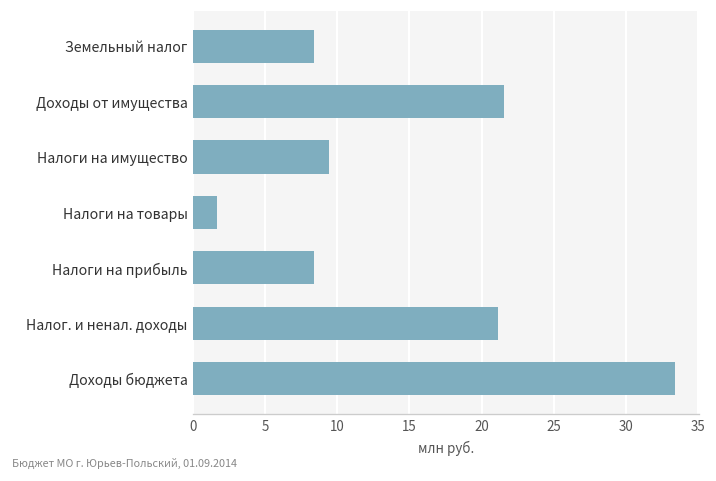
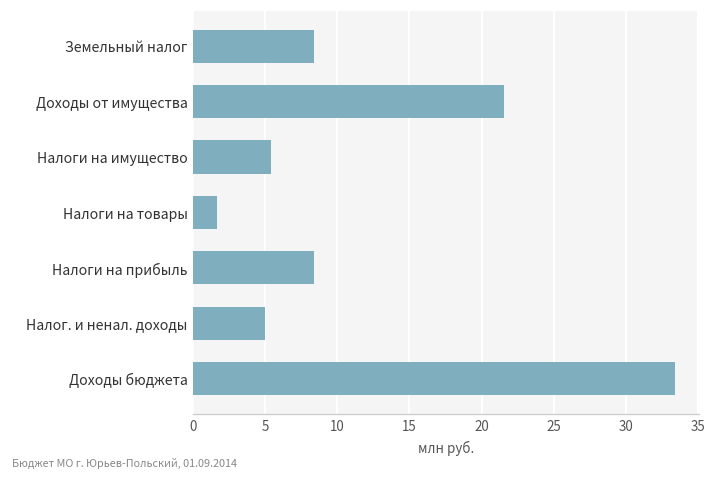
  {
    "Земельный налог": 8.4,
    "Доходы от имущества": 21.6,
-   "Налоги на имущество": 9.4,
+   "Налоги на имущество": 5.4,
    "Налоги на товары": 1.6,
    "Налоги на прибыль": 8.4,
-   "Налог. и ненал. доходы": 21.2,
+   "Налог. и ненал. доходы": 5.0,
    "Доходы бюджета": 33.4
  }
